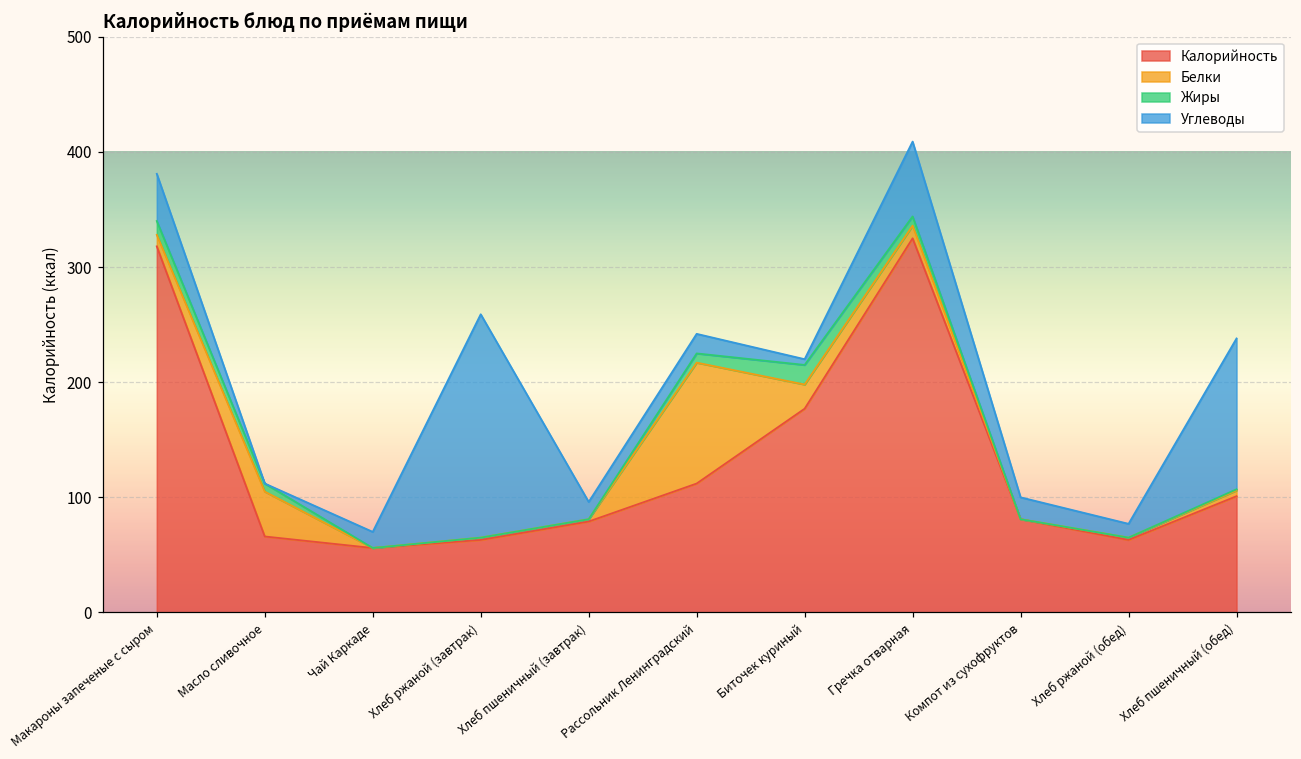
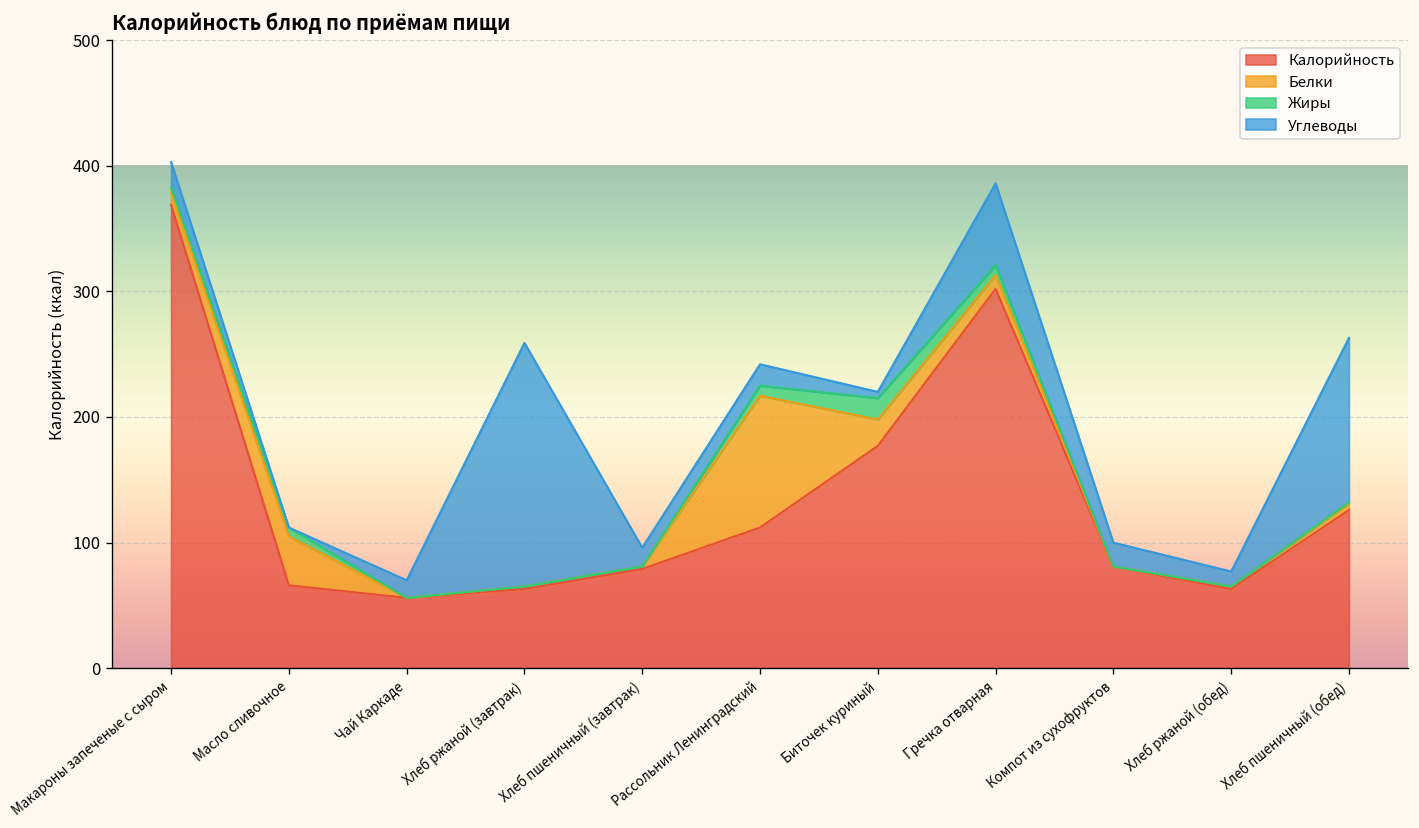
  {
    "Калорийность": {
-     "Макароны запеченые с сыром": 318,
+     "Макароны запеченые с сыром": 369,
      "Масло сливочное": 66,
      "Рассольник Ленинградский": 112,
      "Биточек куриный": 177,
-     "Гречка отварная": 325,
-     "Хлеб пшеничный (обед)": 101
+     "Гречка отварная": 302,
+     "Хлеб пшеничный (обед)": 126
    },
    "Белки": {
      "Макароны запеченые с сыром": 10,
      "Масло сливочное": 39,
      "Рассольник Ленинградский": 105,
      "Биточек куриный": 21,
      "Гречка отварная": 11
    },
    "Жиры": {
-     "Макароны запеченые с сыром": 12,
+     "Макароны запеченые с сыром": 4,
      "Рассольник Ленинградский": 8,
      "Биточек куриный": 17,
      "Гречка отварная": 8
    },
    "Углеводы": {
-     "Макароны запеченые с сыром": 41,
+     "Макароны запеченые с сыром": 20,
      "Чай Каркаде": 14,
      "Хлеб ржаной (завтрак)": 194,
      "Хлеб пшеничный (завтрак)": 15,
      "Рассольник Ленинградский": 17,
      "Биточек куриный": 5,
      "Гречка отварная": 65,
      "Компот из сухофруктов": 19,
      "Хлеб ржаной (обед)": 12,
      "Хлеб пшеничный (обед)": 131
    }
  }
